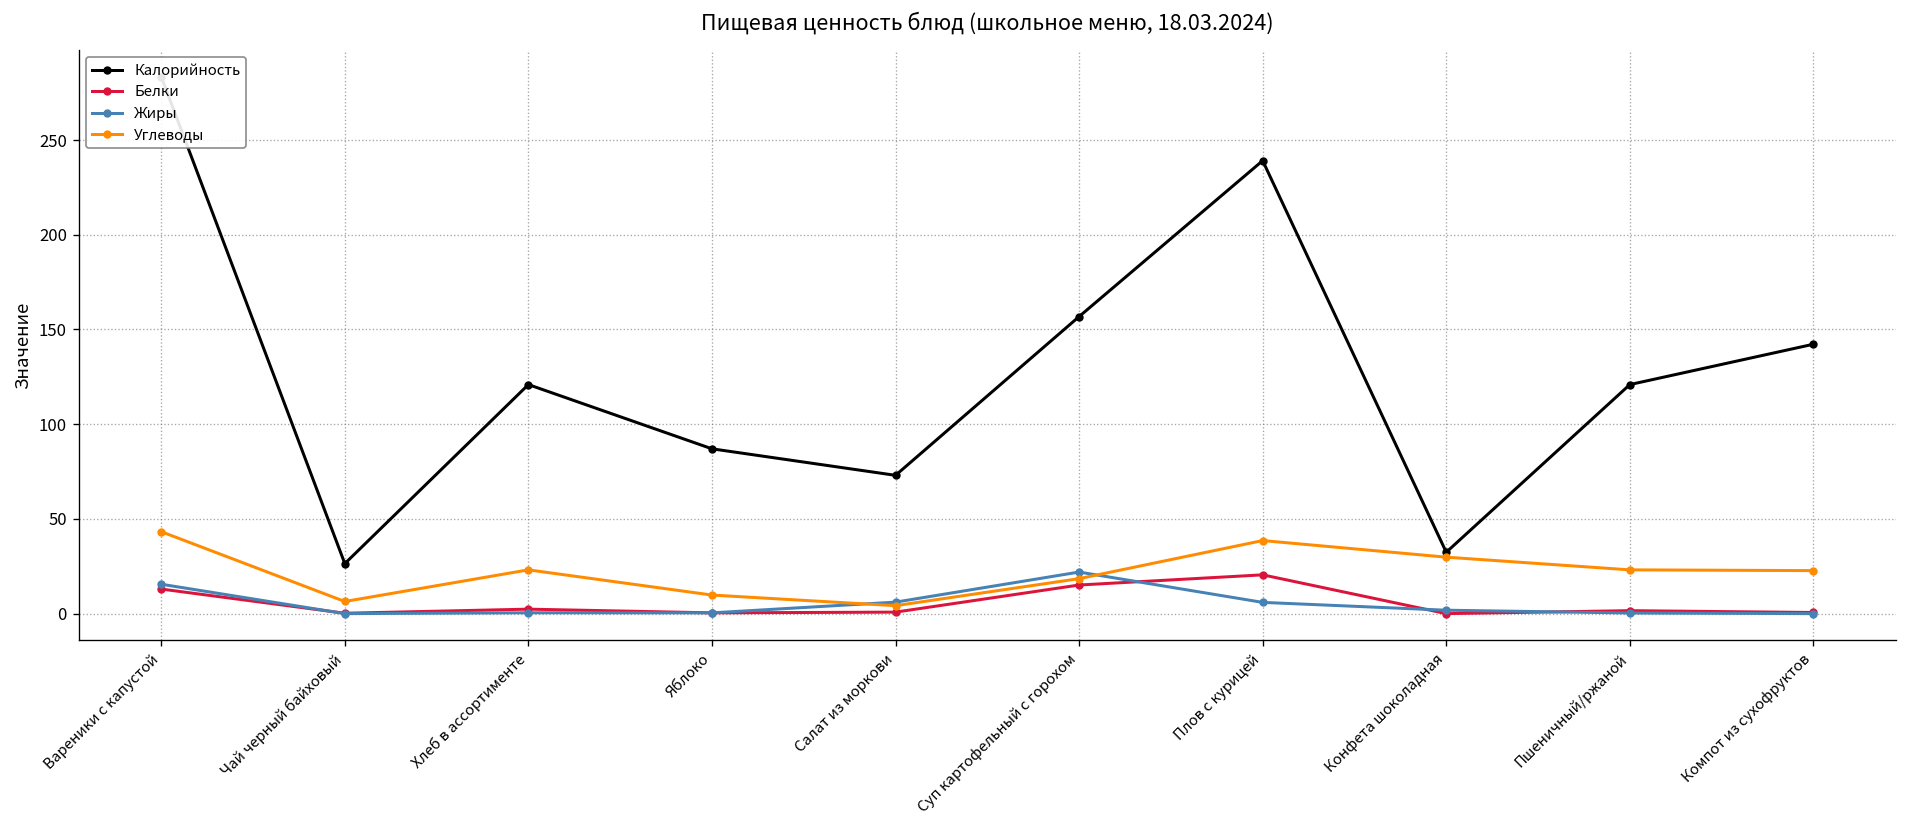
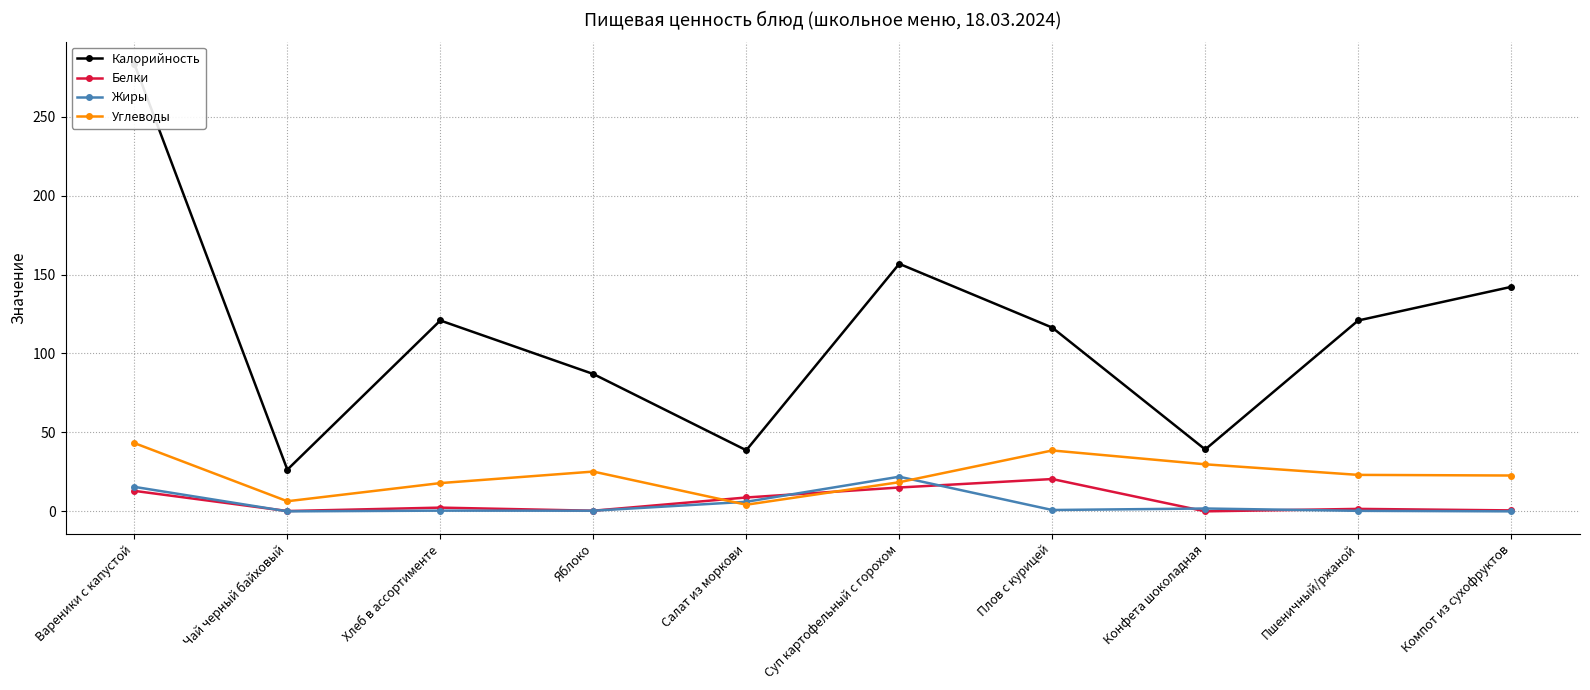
  {
    "Калорийность": {
      "Чай черный байховый": 26,
      "Хлеб в ассортименте": 121,
      "Яблоко": 87,
-     "Салат из моркови": 73,
+     "Салат из моркови": 39,
      "Суп картофельный с горохом": 157,
-     "Плов с курицей": 239,
-     "Конфета шоколадная": 32,
+     "Плов с курицей": 116,
+     "Конфета шоколадная": 39,
      "Пшеничный/ржаной": 121,
      "Компот из сухофруктов": 142
    },
    "Белки": {
      "Вареники с капустой": 13,
      "Хлеб в ассортименте": 2,
-     "Салат из моркови": 1,
+     "Салат из моркови": 9,
      "Суп картофельный с горохом": 15,
      "Плов с курицей": 20,
      "Конфета шоколадная": 0
    },
    "Жиры": {
      "Вареники с капустой": 16,
      "Хлеб в ассортименте": 0,
      "Салат из моркови": 6,
      "Суп картофельный с горохом": 22,
-     "Плов с курицей": 6,
+     "Плов с курицей": 1,
      "Конфета шоколадная": 2
    },
    "Углеводы": {
      "Вареники с капустой": 43,
      "Чай черный байховый": 6,
-     "Хлеб в ассортименте": 23,
-     "Яблоко": 10,
+     "Хлеб в ассортименте": 18,
+     "Яблоко": 25,
      "Салат из моркови": 4,
      "Суп картофельный с горохом": 18,
      "Плов с курицей": 39,
      "Конфета шоколадная": 30,
      "Пшеничный/ржаной": 23,
      "Компот из сухофруктов": 23
    }
  }
